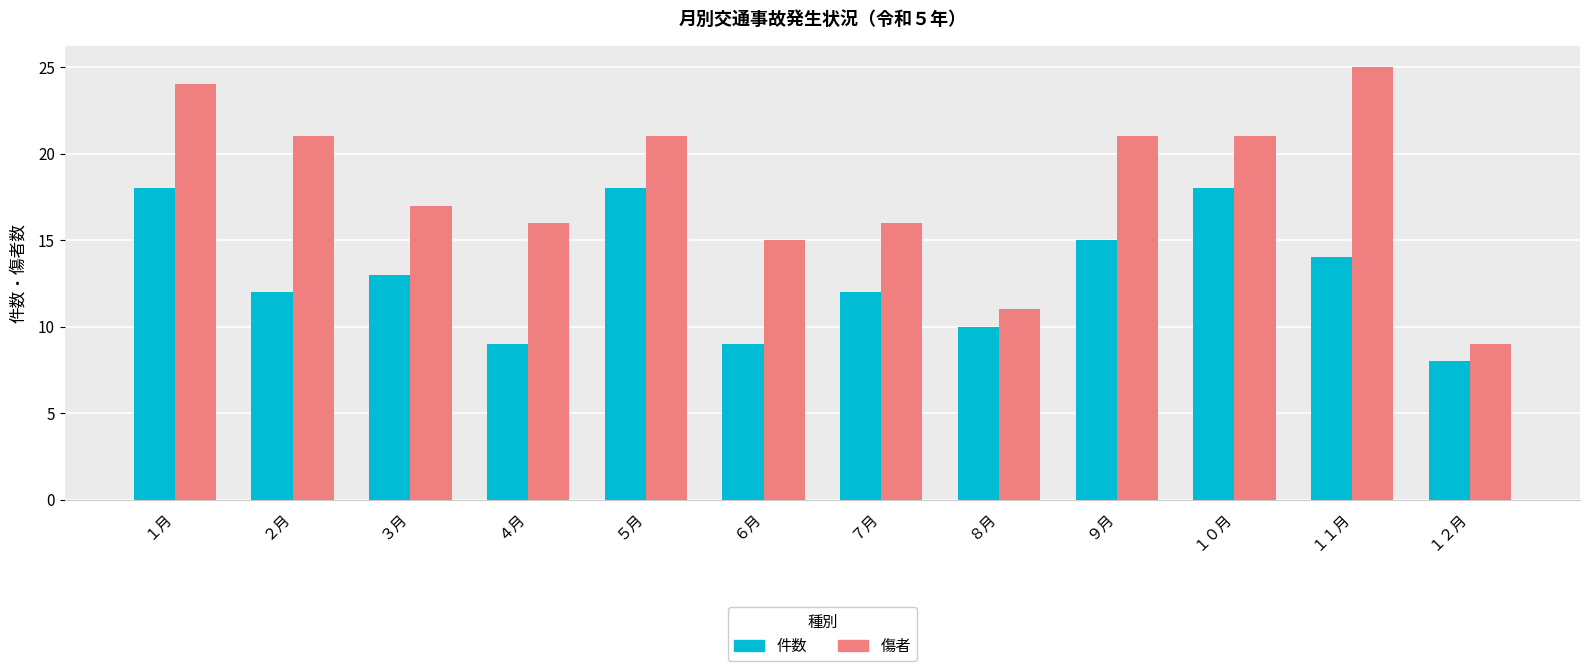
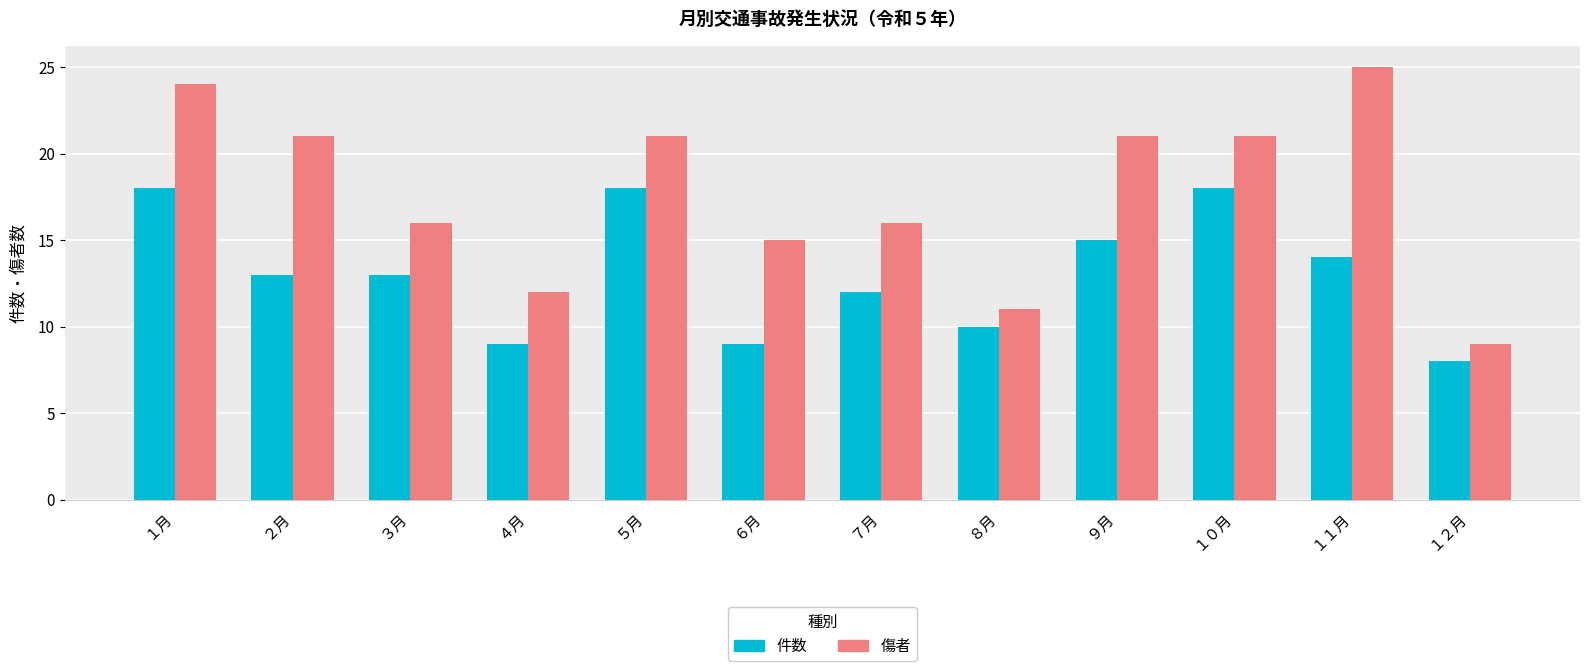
  {
    "件数": {
      "１月": 18,
-     "２月": 12,
+     "２月": 13,
      "３月": 13,
      "４月": 9,
      "５月": 18,
      "６月": 9,
      "７月": 12,
      "８月": 10,
      "９月": 15,
      "１０月": 18,
      "１１月": 14,
      "１２月": 8
    },
    "傷者": {
      "１月": 24,
      "２月": 21,
-     "３月": 17,
-     "４月": 16,
+     "３月": 16,
+     "４月": 12,
      "５月": 21,
      "６月": 15,
      "７月": 16,
      "８月": 11,
      "９月": 21,
      "１０月": 21,
      "１１月": 25,
      "１２月": 9
    }
  }
